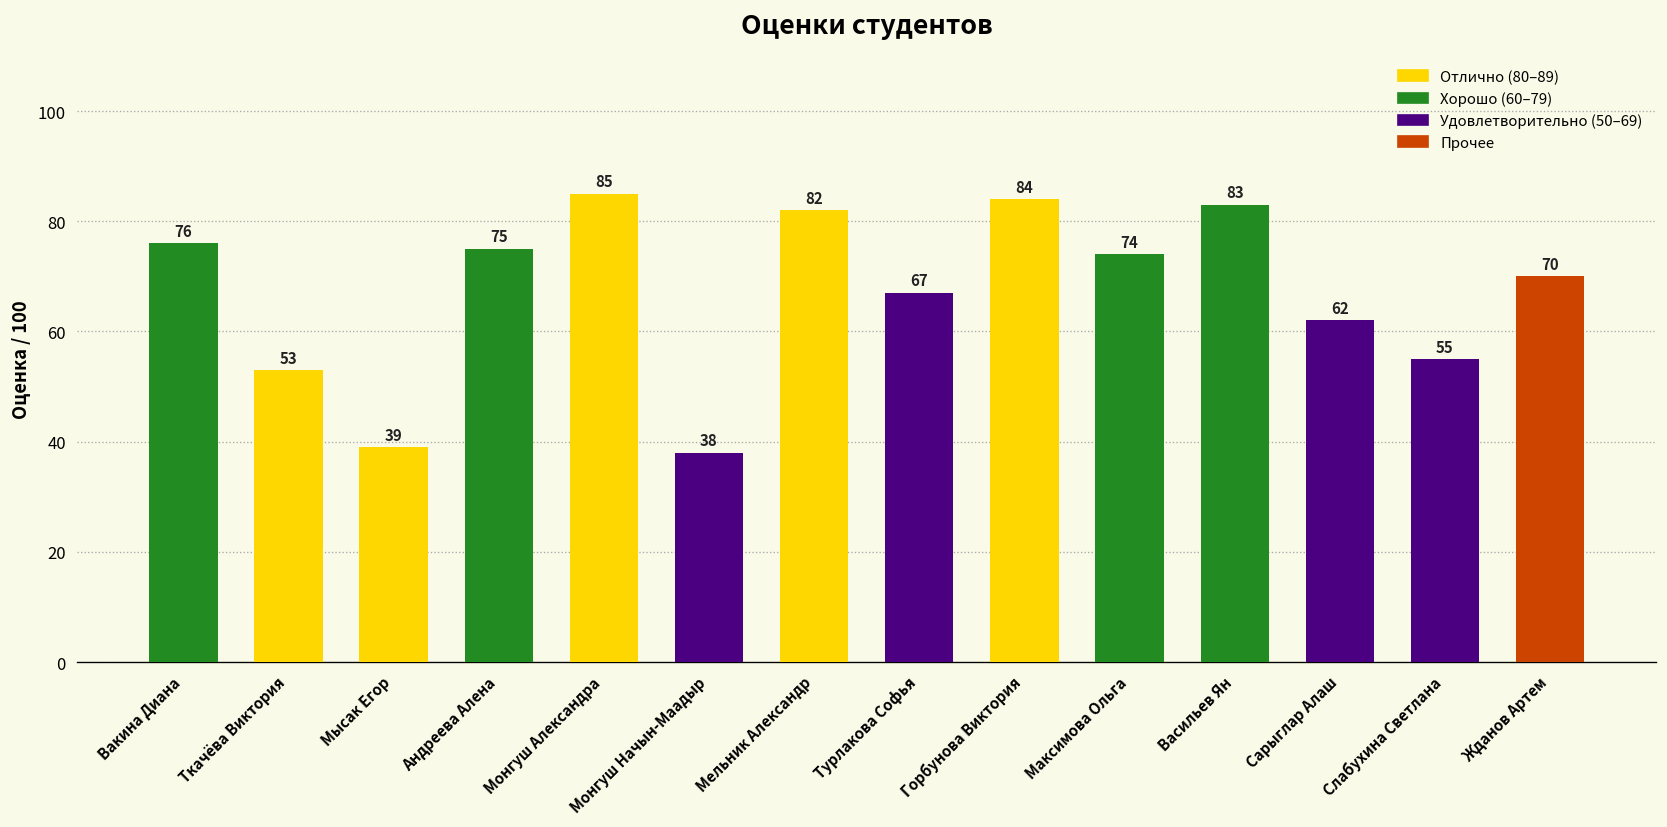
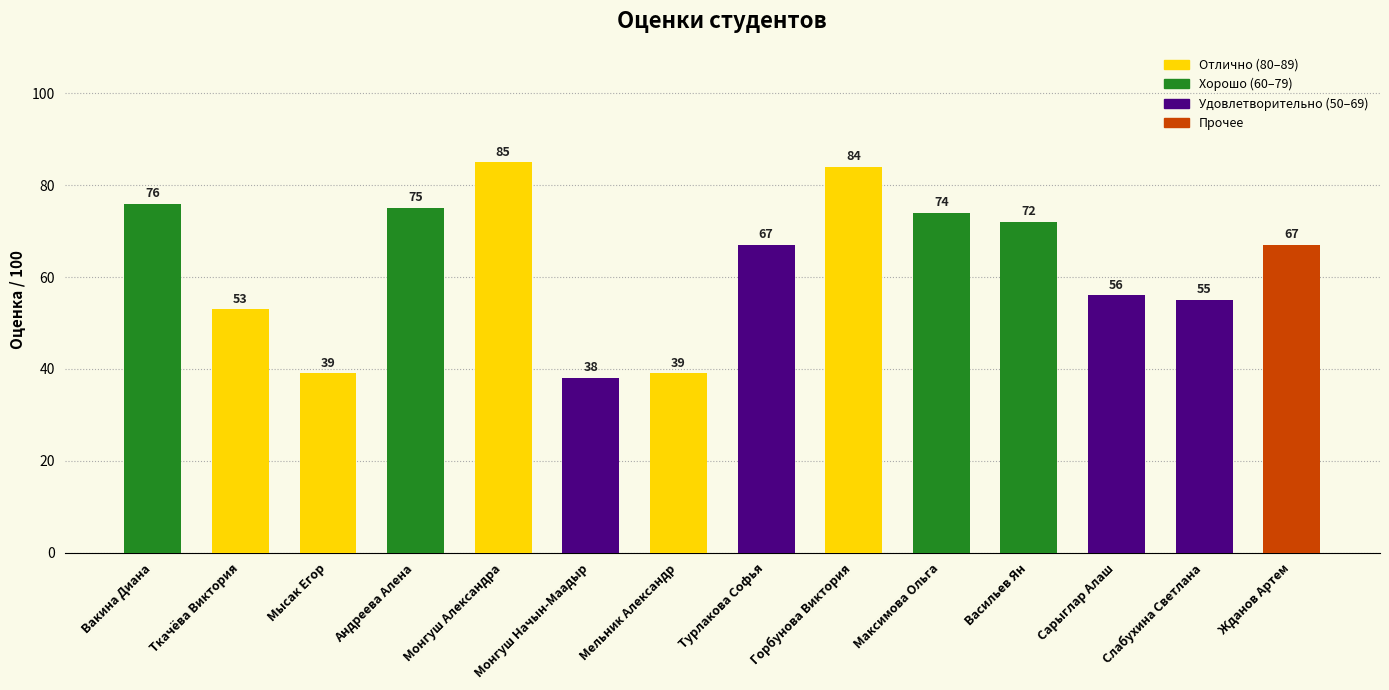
  {
    "Вакина Диана": 76,
    "Ткачёва Виктория": 53,
    "Мысак Егор": 39,
    "Андреева Алена": 75,
    "Монгуш Александра": 85,
    "Монгуш Начын-Маадыр": 38,
-   "Мельник Александр": 82,
+   "Мельник Александр": 39,
    "Турлакова Софья": 67,
    "Горбунова Виктория": 84,
    "Максимова Ольга": 74,
-   "Васильев Ян": 83,
-   "Сарыглар Алаш": 62,
+   "Васильев Ян": 72,
+   "Сарыглар Алаш": 56,
    "Слабухина Светлана": 55,
-   "Жданов Артем": 70
+   "Жданов Артем": 67
  }
